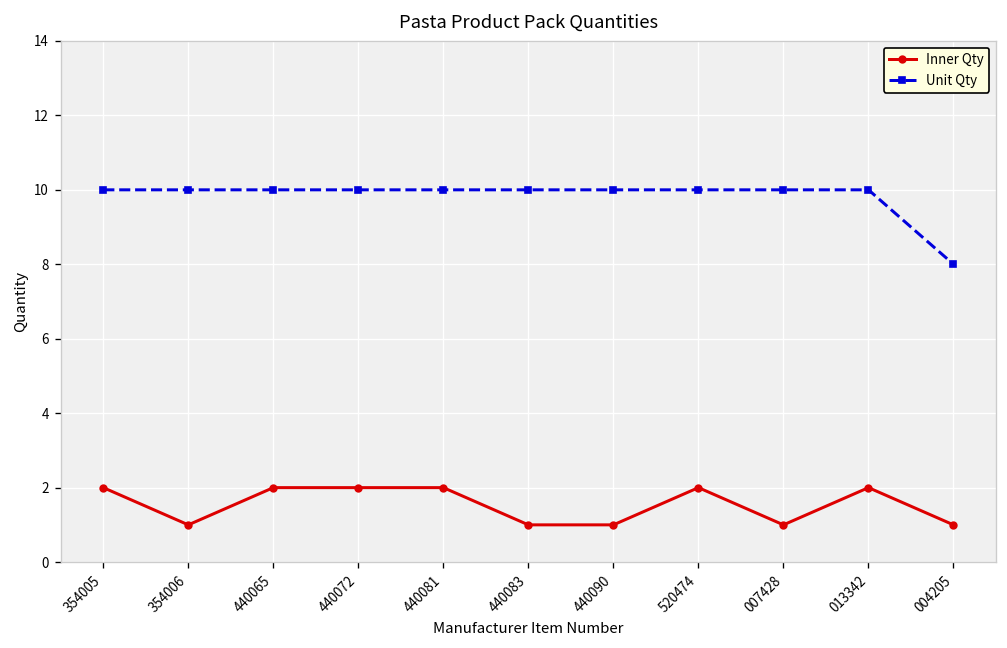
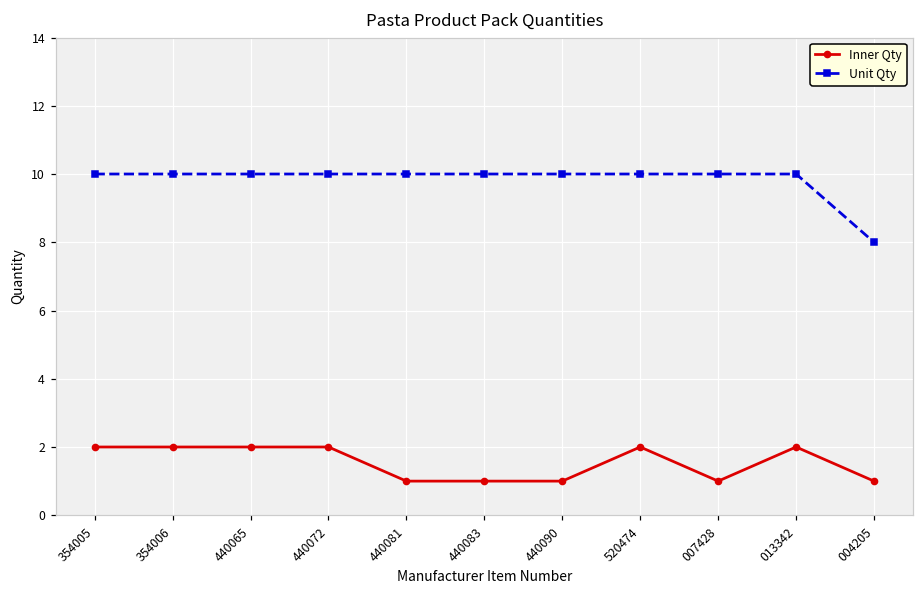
  {
    "Inner Qty": {
      "354005": 2,
-     "354006": 1,
+     "354006": 2,
      "440065": 2,
      "440072": 2,
-     "440081": 2,
+     "440081": 1,
      "440083": 1,
      "440090": 1,
      "520474": 2,
      "007428": 1,
      "013342": 2,
      "004205": 1
    },
    "Unit Qty": {
      "354005": 10,
      "354006": 10,
      "440065": 10,
      "440072": 10,
      "440081": 10,
      "440083": 10,
      "440090": 10,
      "520474": 10,
      "007428": 10,
      "013342": 10,
      "004205": 8
    }
  }
